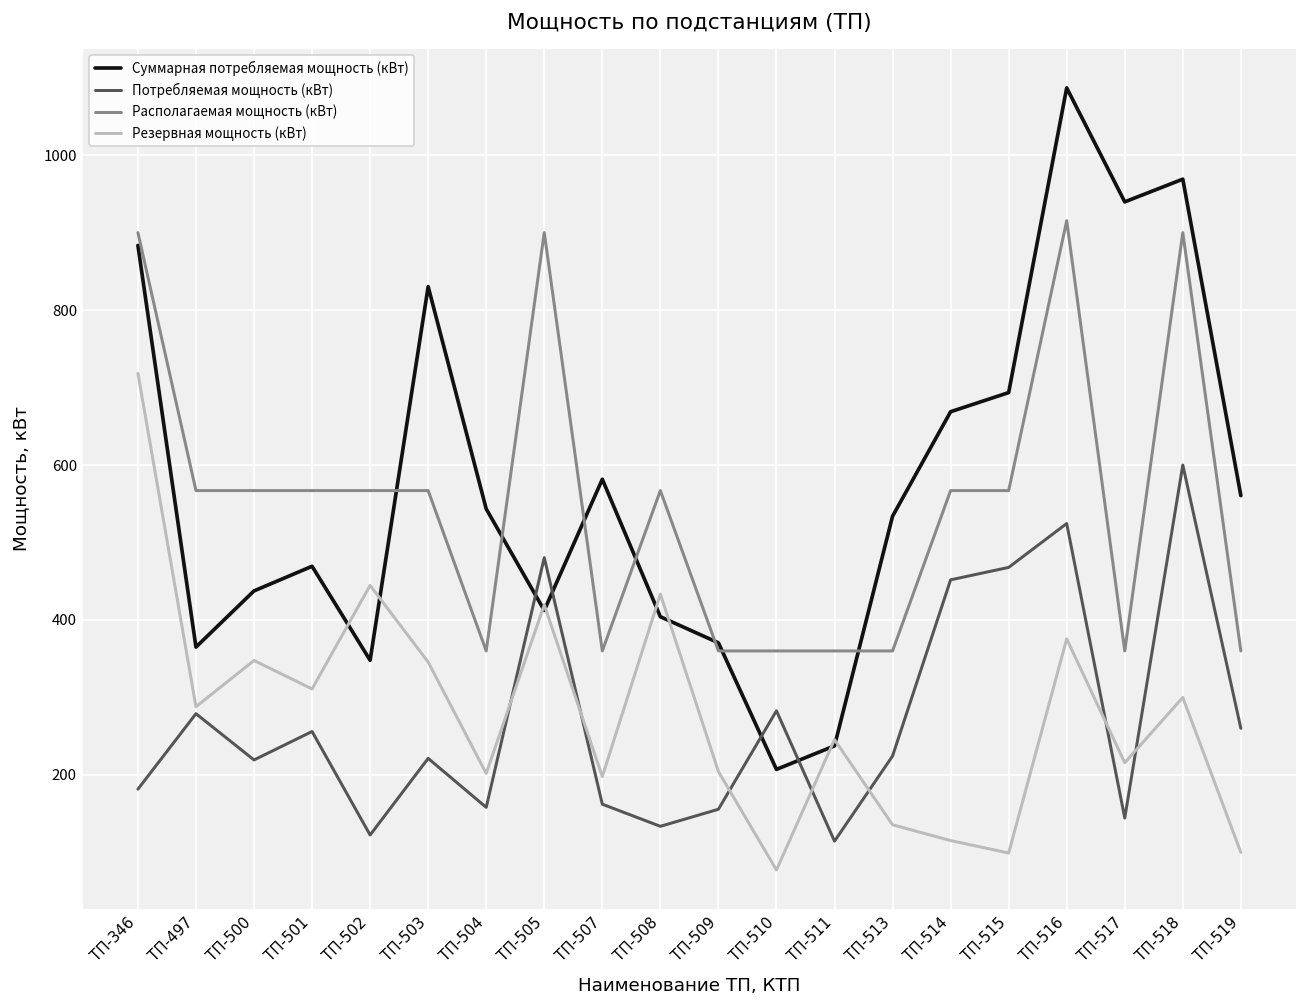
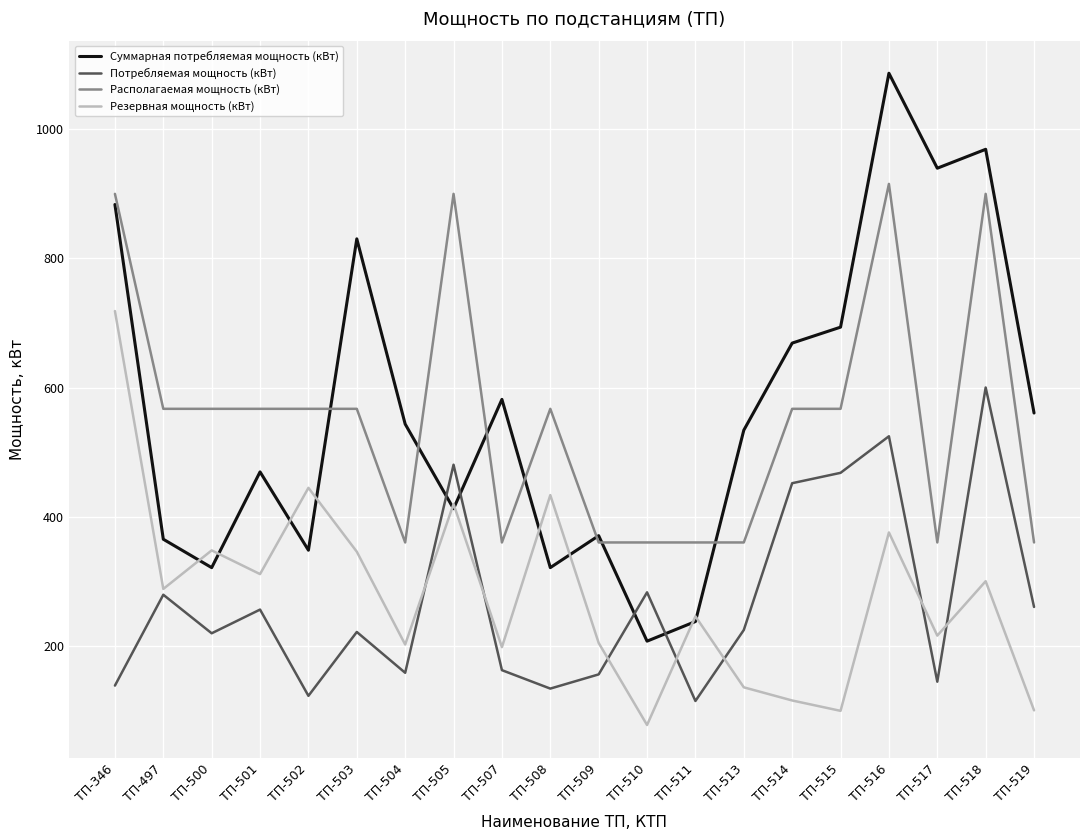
  {
    "Суммарная потребляемая мощность (кВт)": {
      "ТП-346": 880,
      "ТП-497": 370,
-     "ТП-500": 440,
+     "ТП-500": 320,
      "ТП-501": 470,
      "ТП-502": 350,
      "ТП-503": 830,
      "ТП-504": 540,
      "ТП-505": 410,
      "ТП-507": 580,
-     "ТП-508": 400,
+     "ТП-508": 320,
      "ТП-509": 370,
      "ТП-510": 210,
      "ТП-511": 240,
      "ТП-513": 530,
      "ТП-514": 670,
      "ТП-515": 690,
      "ТП-516": 1090,
      "ТП-517": 940,
      "ТП-518": 970,
      "ТП-519": 560
    },
    "Потребляемая мощность (кВт)": {
-     "ТП-346": 180,
+     "ТП-346": 140,
      "ТП-497": 280,
      "ТП-500": 220,
      "ТП-501": 260,
      "ТП-502": 120,
      "ТП-503": 220,
      "ТП-504": 160,
      "ТП-505": 480,
      "ТП-507": 160,
      "ТП-508": 130,
      "ТП-509": 160,
      "ТП-510": 280,
      "ТП-511": 110,
      "ТП-513": 220,
      "ТП-514": 450,
      "ТП-515": 470,
      "ТП-516": 520,
      "ТП-517": 140,
      "ТП-518": 600,
      "ТП-519": 260
    },
    "Располагаемая мощность (кВт)": {
      "ТП-346": 900,
      "ТП-497": 570,
      "ТП-500": 570,
      "ТП-501": 570,
      "ТП-502": 570,
      "ТП-503": 570,
      "ТП-504": 360,
      "ТП-505": 900,
      "ТП-507": 360,
      "ТП-508": 570,
      "ТП-509": 360,
      "ТП-510": 360,
      "ТП-511": 360,
      "ТП-513": 360,
      "ТП-514": 570,
      "ТП-515": 570,
      "ТП-516": 920,
      "ТП-517": 360,
      "ТП-518": 900,
      "ТП-519": 360
    },
    "Резервная мощность (кВт)": {
      "ТП-346": 720,
      "ТП-497": 290,
      "ТП-500": 350,
      "ТП-501": 310,
      "ТП-502": 440,
      "ТП-503": 350,
      "ТП-504": 200,
      "ТП-505": 420,
      "ТП-507": 200,
      "ТП-508": 430,
      "ТП-509": 200,
      "ТП-510": 80,
      "ТП-511": 250,
      "ТП-513": 140,
      "ТП-514": 120,
      "ТП-515": 100,
      "ТП-516": 380,
      "ТП-517": 220,
      "ТП-518": 300,
      "ТП-519": 100
    }
  }
